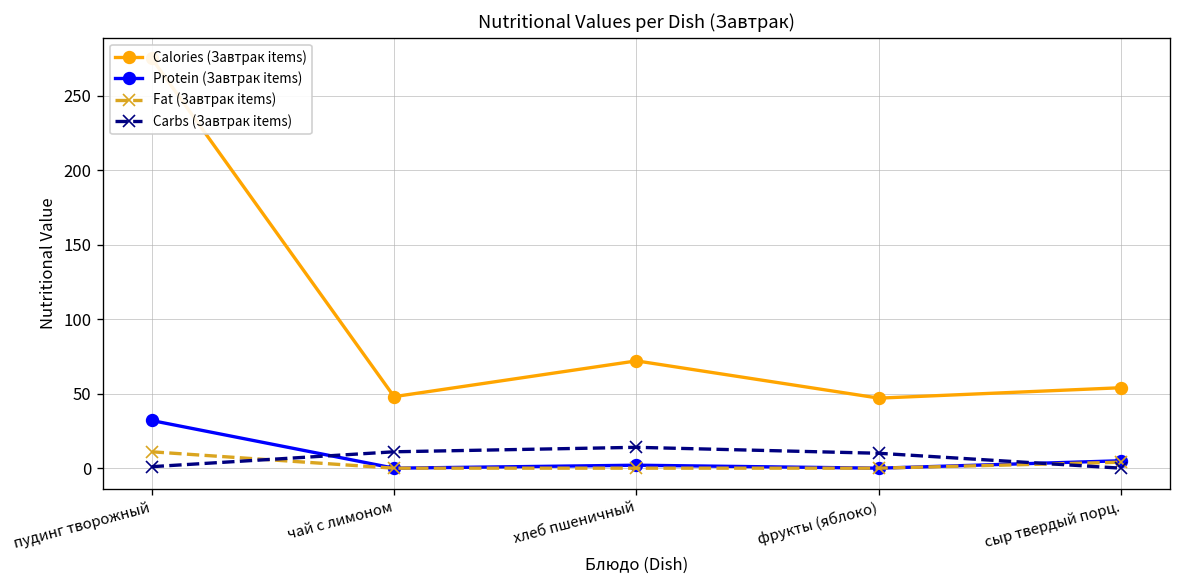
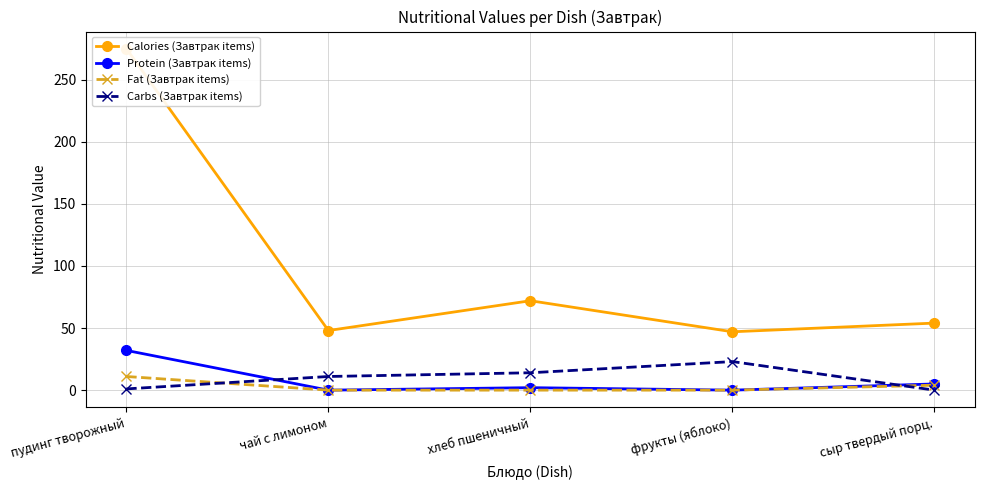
  {
    "Protein (Завтрак items)": {
      "пудинг творожный": 32
    },
    "Carbs (Завтрак items)": {
      "пудинг творожный": 1,
      "чай с лимоном": 11,
      "хлеб пшеничный": 14,
-     "фрукты (яблоко)": 10,
+     "фрукты (яблоко)": 23,
      "сыр твердый порц.": 0
    }
  }
